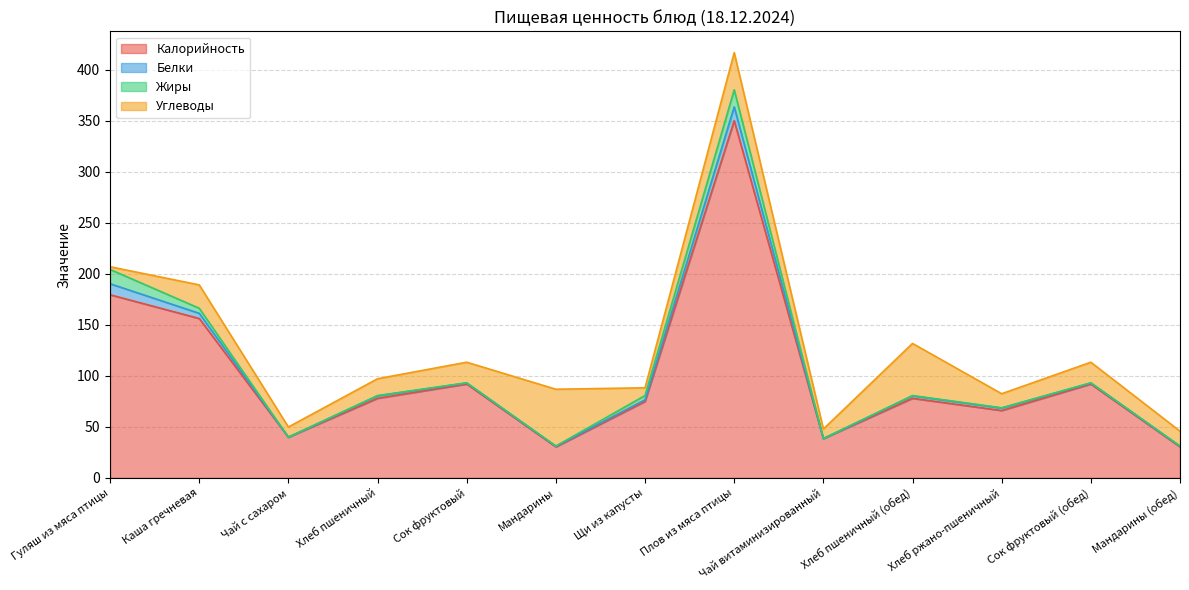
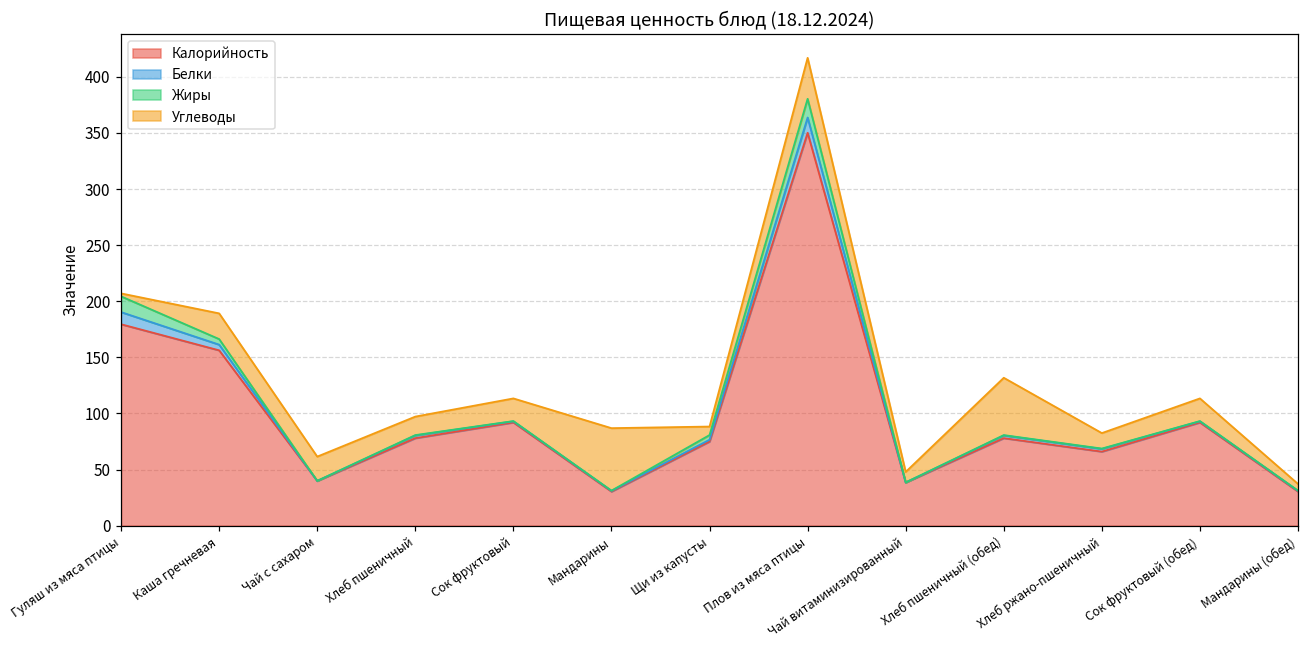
  {
    "Калорийность": {
      "Гуляш из мяса птицы": 180,
      "Каша гречневая": 156,
      "Плов из мяса птицы": 350
    },
    "Белки": {
      "Гуляш из мяса птицы": 11,
      "Каша гречневая": 5,
      "Плов из мяса птицы": 14
    },
    "Жиры": {
      "Гуляш из мяса птицы": 14,
      "Каша гречневая": 5,
      "Щи из капусты": 4,
      "Плов из мяса птицы": 17
    },
    "Углеводы": {
      "Гуляш из мяса птицы": 3,
      "Каша гречневая": 23,
-     "Чай с сахаром": 10,
+     "Чай с сахаром": 22,
      "Хлеб пшеничный": 17,
      "Сок фруктовый": 20,
      "Мандарины": 56,
      "Щи из капусты": 8,
      "Плов из мяса птицы": 37,
      "Чай витаминизированный": 9,
      "Хлеб пшеничный (обед)": 51,
      "Хлеб ржано-пшеничный": 14,
      "Сок фруктовый (обед)": 20,
-     "Мандарины (обед)": 15
+     "Мандарины (обед)": 6
    }
  }
